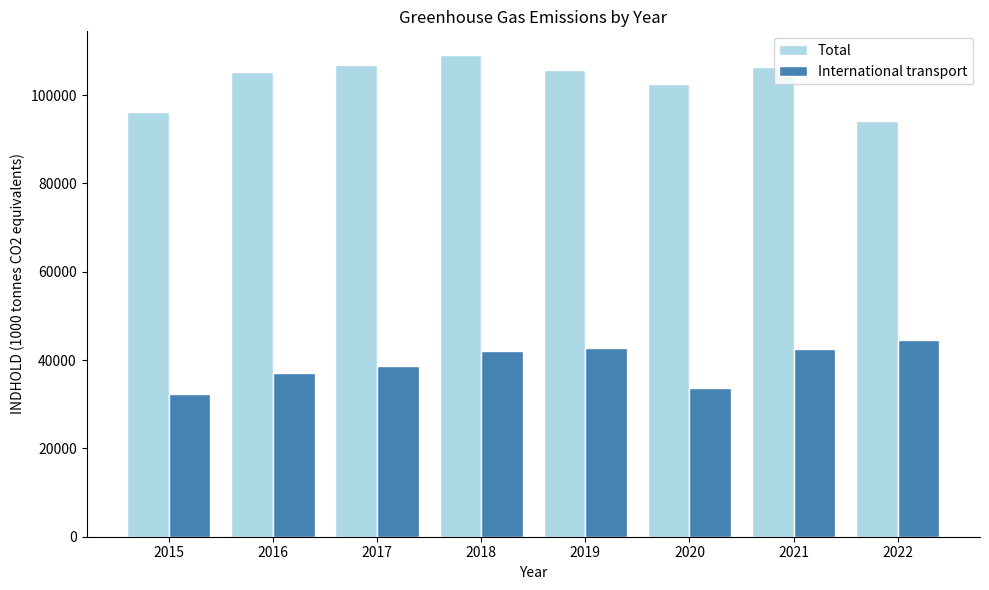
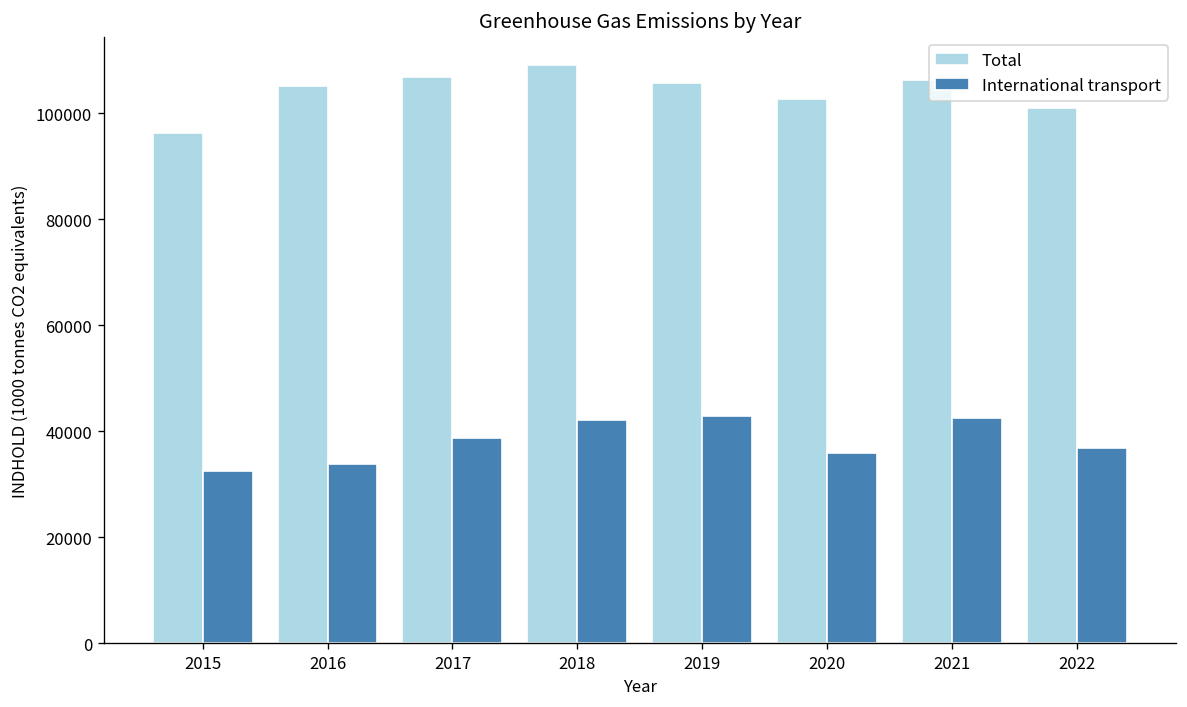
  {
    "Total": {
      "2015": 96000,
      "2016": 105000,
      "2017": 107000,
      "2018": 109000,
      "2019": 106000,
      "2020": 103000,
      "2021": 106000,
-     "2022": 94000
+     "2022": 101000
    },
    "International transport": {
      "2015": 32000,
-     "2016": 37000,
+     "2016": 34000,
      "2017": 39000,
      "2018": 42000,
      "2019": 43000,
-     "2020": 34000,
+     "2020": 36000,
      "2021": 43000,
-     "2022": 44000
+     "2022": 37000
    }
  }
